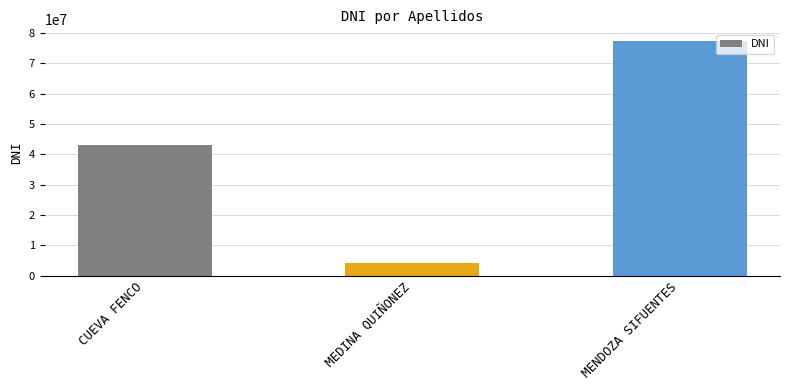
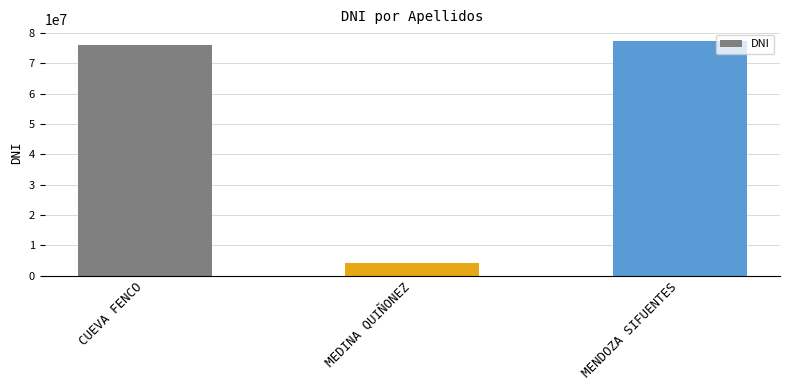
  {
-   "CUEVA FENCO": 43000000,
+   "CUEVA FENCO": 76000000,
    "MEDINA QUIÑONEZ": 4000000,
    "MENDOZA SIFUENTES": 77000000
  }
